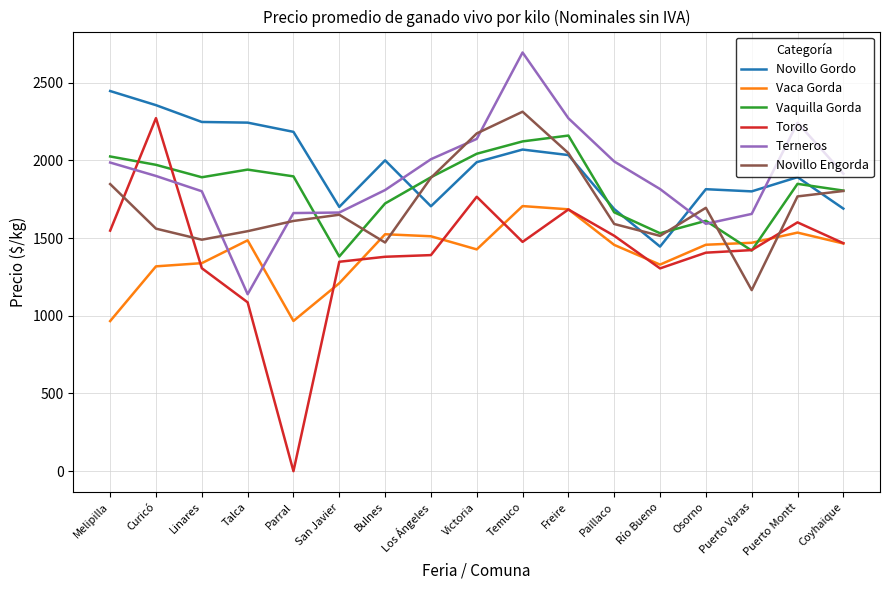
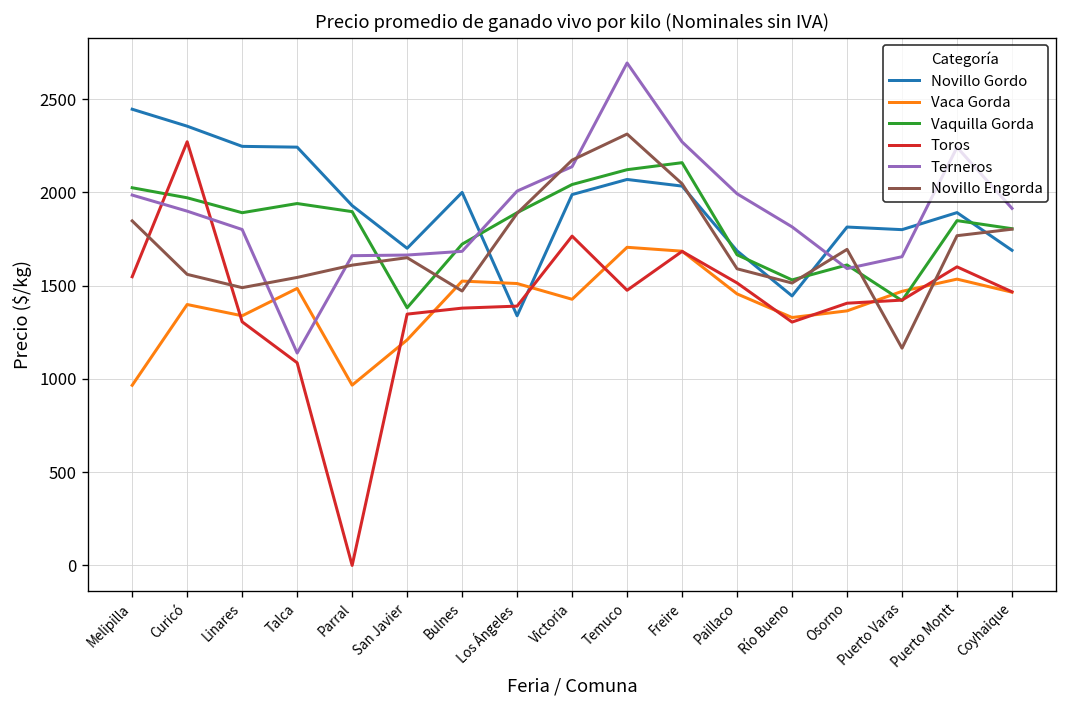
  {
    "Novillo Gordo": {
      "Melipilla": 2450,
      "Curicó": 2350,
      "Linares": 2250,
      "Talca": 2240,
-     "Parral": 2180,
+     "Parral": 1930,
      "San Javier": 1700,
      "Bulnes": 2000,
-     "Los Ángeles": 1700,
+     "Los Ángeles": 1340,
      "Victoria": 1990,
      "Temuco": 2070,
      "Paillaco": 1690,
      "Río Bueno": 1440,
      "Osorno": 1810,
      "Puerto Varas": 1800,
      "Coyhaique": 1690
    },
    "Vaca Gorda": {
      "Melipilla": 970,
-     "Curicó": 1320,
+     "Curicó": 1400,
      "Linares": 1340,
      "Talca": 1490,
      "Parral": 970,
      "San Javier": 1210,
      "Bulnes": 1520,
      "Los Ángeles": 1510,
      "Victoria": 1430,
      "Temuco": 1710,
      "Paillaco": 1460,
      "Río Bueno": 1330,
-     "Osorno": 1460,
+     "Osorno": 1360,
      "Puerto Varas": 1470,
      "Puerto Montt": 1530
    },
    "Vaquilla Gorda": {
      "Melipilla": 2020,
      "Curicó": 1970,
      "Linares": 1890,
      "Talca": 1940,
      "Parral": 1900,
      "San Javier": 1380,
      "Bulnes": 1720,
      "Victoria": 2040,
      "Temuco": 2120,
      "Freire": 2160,
      "Paillaco": 1670,
      "Río Bueno": 1530,
      "Osorno": 1610,
      "Puerto Montt": 1850
    },
    "Toros": {
      "Melipilla": 1550,
      "Curicó": 2270,
      "Linares": 1310,
      "Talca": 1090,
      "Parral": 0,
      "San Javier": 1350,
      "Bulnes": 1380,
      "Los Ángeles": 1390,
      "Victoria": 1770,
      "Temuco": 1470,
      "Paillaco": 1510,
      "Río Bueno": 1300,
      "Osorno": 1410,
      "Puerto Montt": 1600
    },
    "Terneros": {
      "Melipilla": 1990,
      "Curicó": 1900,
      "Linares": 1800,
      "Talca": 1140,
      "Parral": 1660,
-     "Bulnes": 1810,
+     "Bulnes": 1680,
      "Los Ángeles": 2010,
      "Victoria": 2140,
      "Temuco": 2690,
      "Freire": 2270,
      "Paillaco": 1990,
      "Río Bueno": 1820,
      "Osorno": 1590,
      "Puerto Varas": 1660
    },
    "Novillo Engorda": {
      "Melipilla": 1850,
      "Curicó": 1560,
      "Linares": 1490,
      "Talca": 1540,
      "Parral": 1610,
      "Bulnes": 1470,
      "Victoria": 2170,
      "Temuco": 2310,
      "Paillaco": 1590,
      "Río Bueno": 1510,
      "Osorno": 1690,
      "Puerto Varas": 1160,
      "Puerto Montt": 1770
    }
  }
